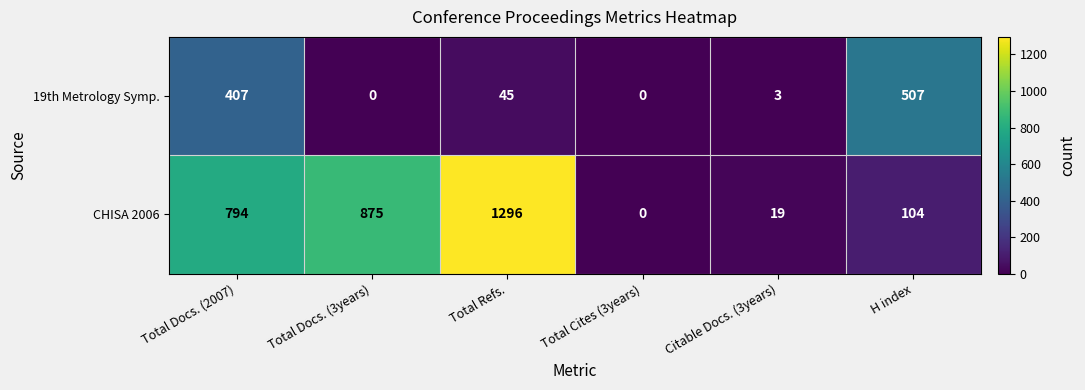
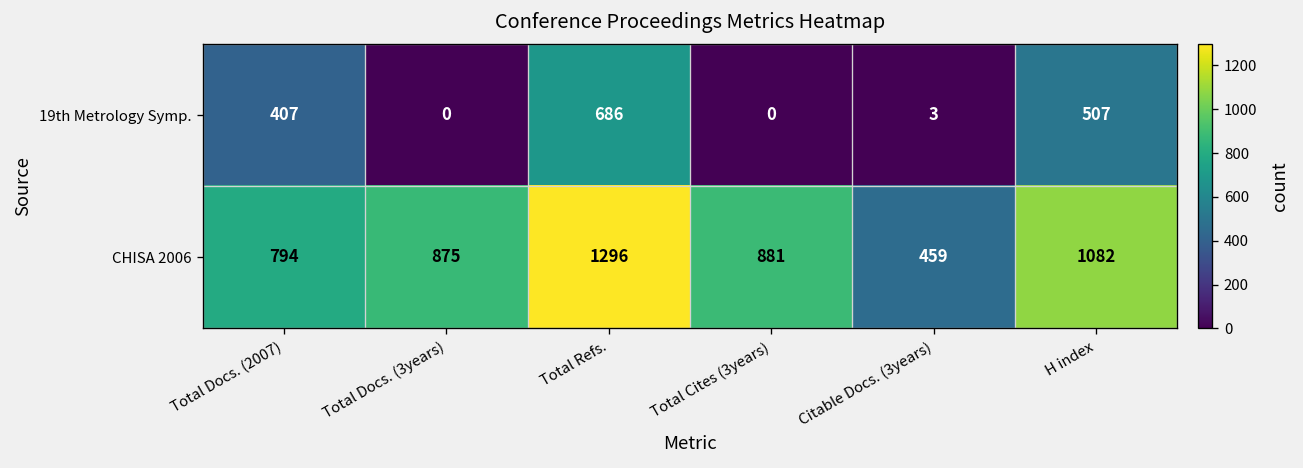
  {
    "19th Metrology Symp.": {
      "Total Docs. (2007)": 407,
      "Total Docs. (3years)": 0,
-     "Total Refs.": 45,
+     "Total Refs.": 686,
      "Total Cites (3years)": 0,
      "Citable Docs. (3years)": 3,
      "H index": 507
    },
    "CHISA 2006": {
      "Total Docs. (2007)": 794,
      "Total Docs. (3years)": 875,
      "Total Refs.": 1296,
-     "Total Cites (3years)": 0,
-     "Citable Docs. (3years)": 19,
-     "H index": 104
+     "Total Cites (3years)": 881,
+     "Citable Docs. (3years)": 459,
+     "H index": 1082
    }
  }
